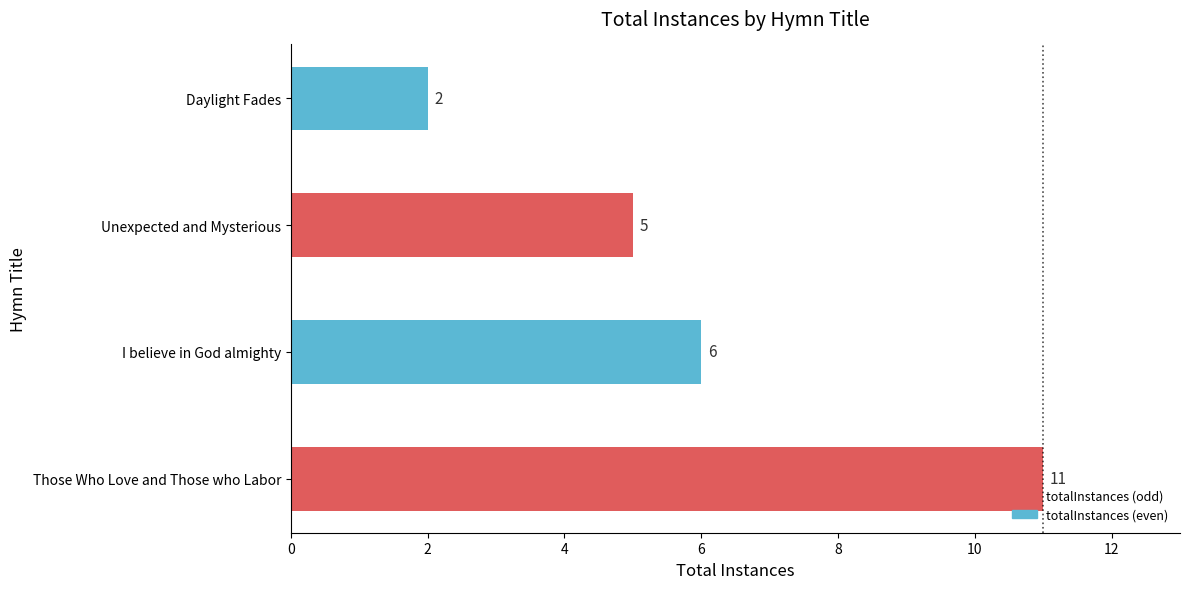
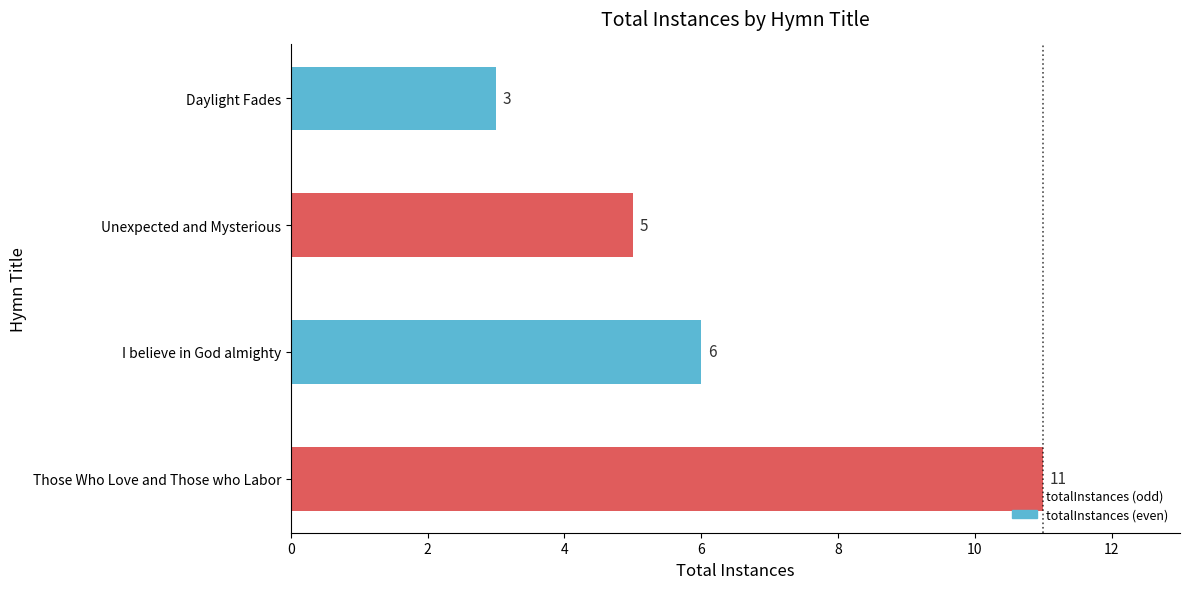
  {
-   "Daylight Fades": 2,
+   "Daylight Fades": 3,
    "Unexpected and Mysterious": 5,
    "I believe in God almighty": 6,
    "Those Who Love and Those who Labor": 11
  }
